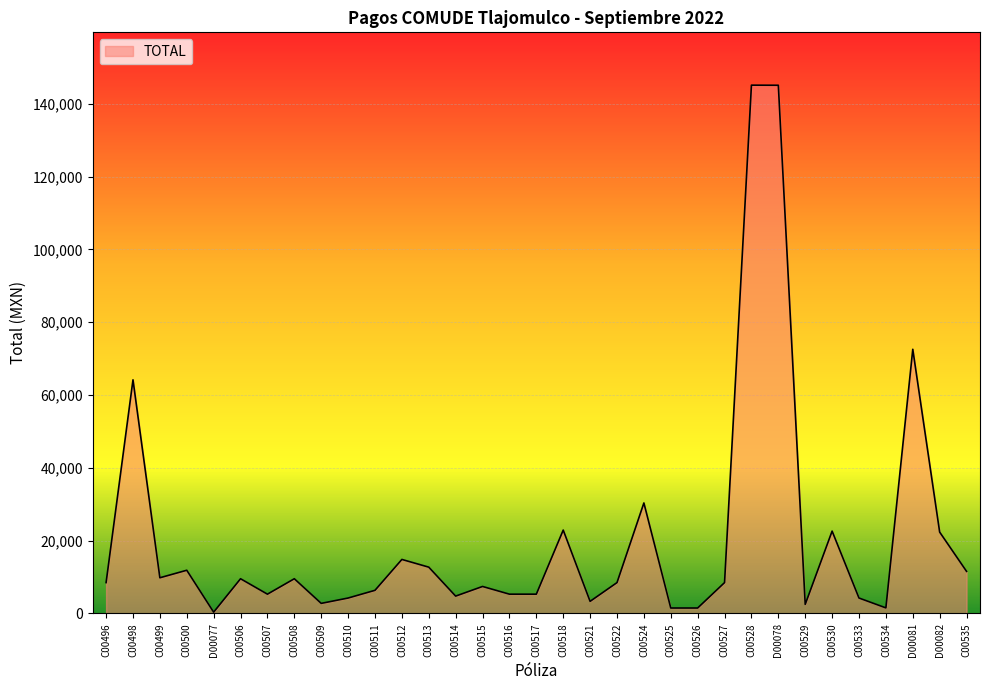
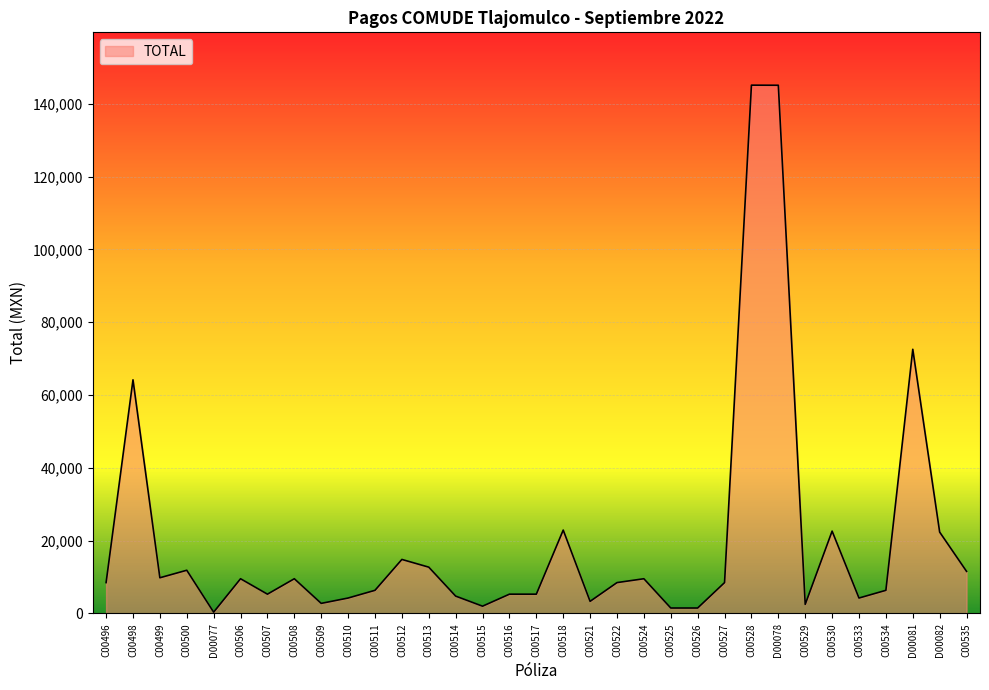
  {
    "C00496": "8,000",
    "C00498": "64,000",
    "C00499": "10,000",
    "C00500": "12,000",
    "D00077": "0",
    "C00506": "10,000",
    "C00507": "5,000",
    "C00508": "10,000",
    "C00509": "3,000",
    "C00510": "4,000",
    "C00511": "6,000",
    "C00512": "15,000",
    "C00513": "13,000",
    "C00514": "5,000",
-   "C00515": "7,000",
+   "C00515": "2,000",
    "C00516": "5,000",
    "C00517": "5,000",
    "C00518": "23,000",
    "C00521": "3,000",
    "C00522": "8,000",
-   "C00524": "30,000",
+   "C00524": "10,000",
    "C00525": "2,000",
    "C00526": "2,000",
    "C00527": "8,000",
    "C00528": "145,000",
    "D00078": "145,000",
    "C00529": "3,000",
    "C00530": "23,000",
    "C00533": "4,000",
-   "C00534": "2,000",
+   "C00534": "6,000",
    "D00081": "73,000",
    "D00082": "22,000",
    "C00535": "12,000"
  }
